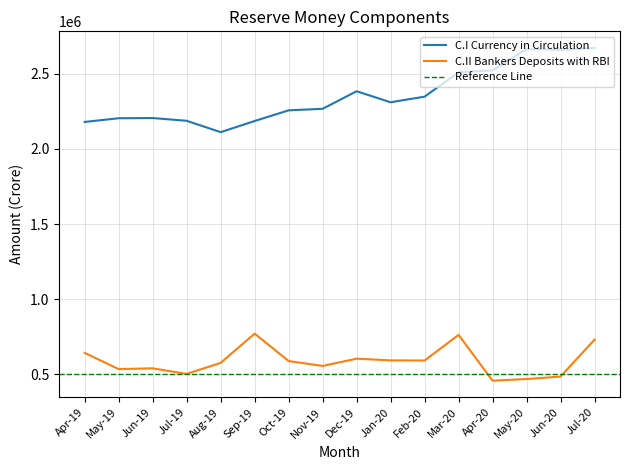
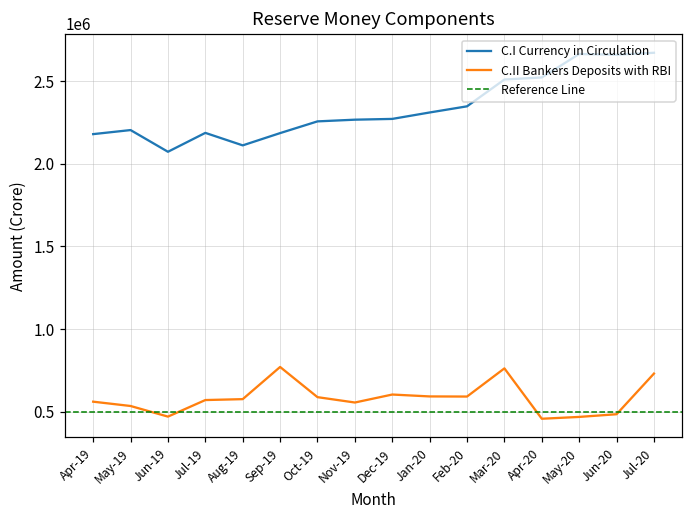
  {
    "C.I Currency in Circulation": {
      "Apr-19": 2180000,
      "May-19": 2200000,
-     "Jun-19": 2210000,
+     "Jun-19": 2070000,
      "Jul-19": 2190000,
      "Aug-19": 2110000,
      "Sep-19": 2190000,
      "Oct-19": 2260000,
      "Nov-19": 2270000,
-     "Dec-19": 2380000,
+     "Dec-19": 2270000,
      "Jan-20": 2310000,
      "Feb-20": 2350000
    },
    "C.II Bankers Deposits with RBI": {
-     "Apr-19": 640000,
+     "Apr-19": 560000,
      "May-19": 530000,
-     "Jun-19": 540000,
-     "Jul-19": 500000,
+     "Jun-19": 470000,
+     "Jul-19": 570000,
      "Aug-19": 580000,
      "Sep-19": 770000,
      "Oct-19": 590000,
      "Nov-19": 560000,
      "Dec-19": 600000,
      "Jan-20": 590000,
      "Feb-20": 590000,
      "Mar-20": 760000,
      "Apr-20": 460000,
      "May-20": 470000,
      "Jun-20": 480000,
      "Jul-20": 730000
    }
  }
